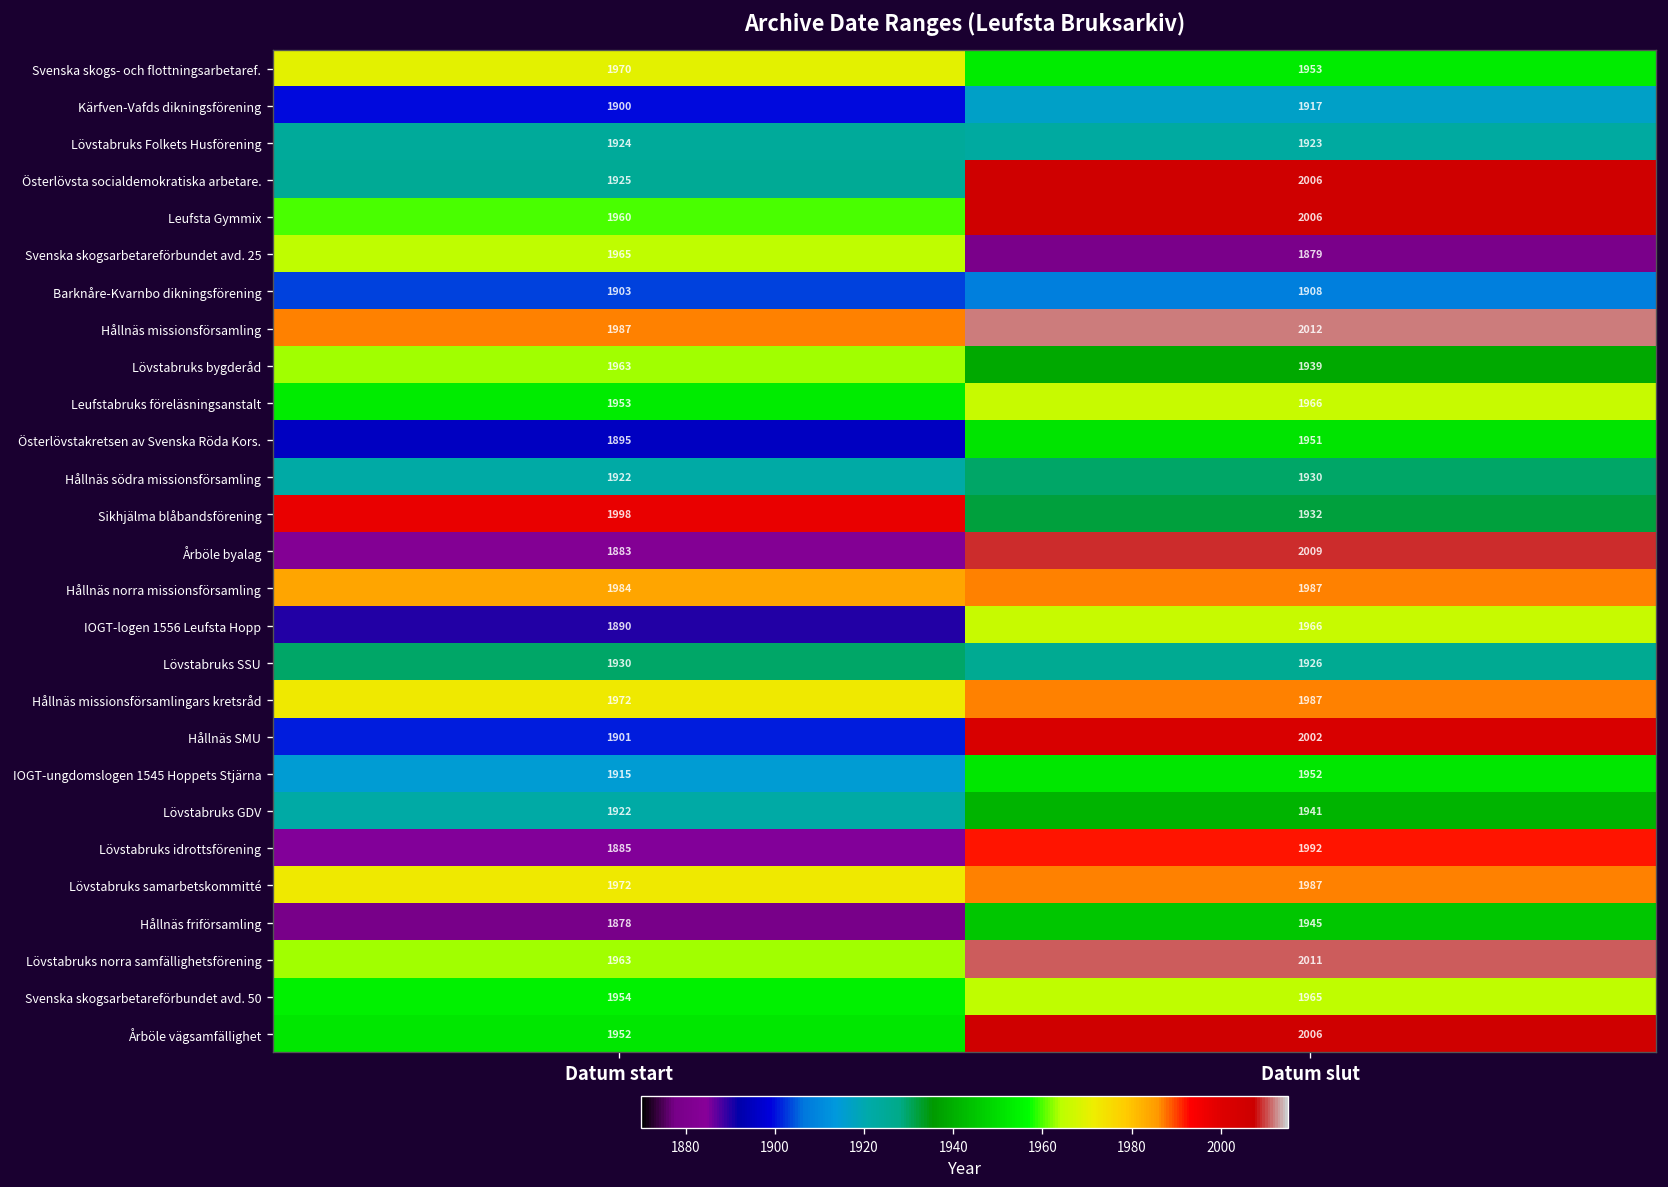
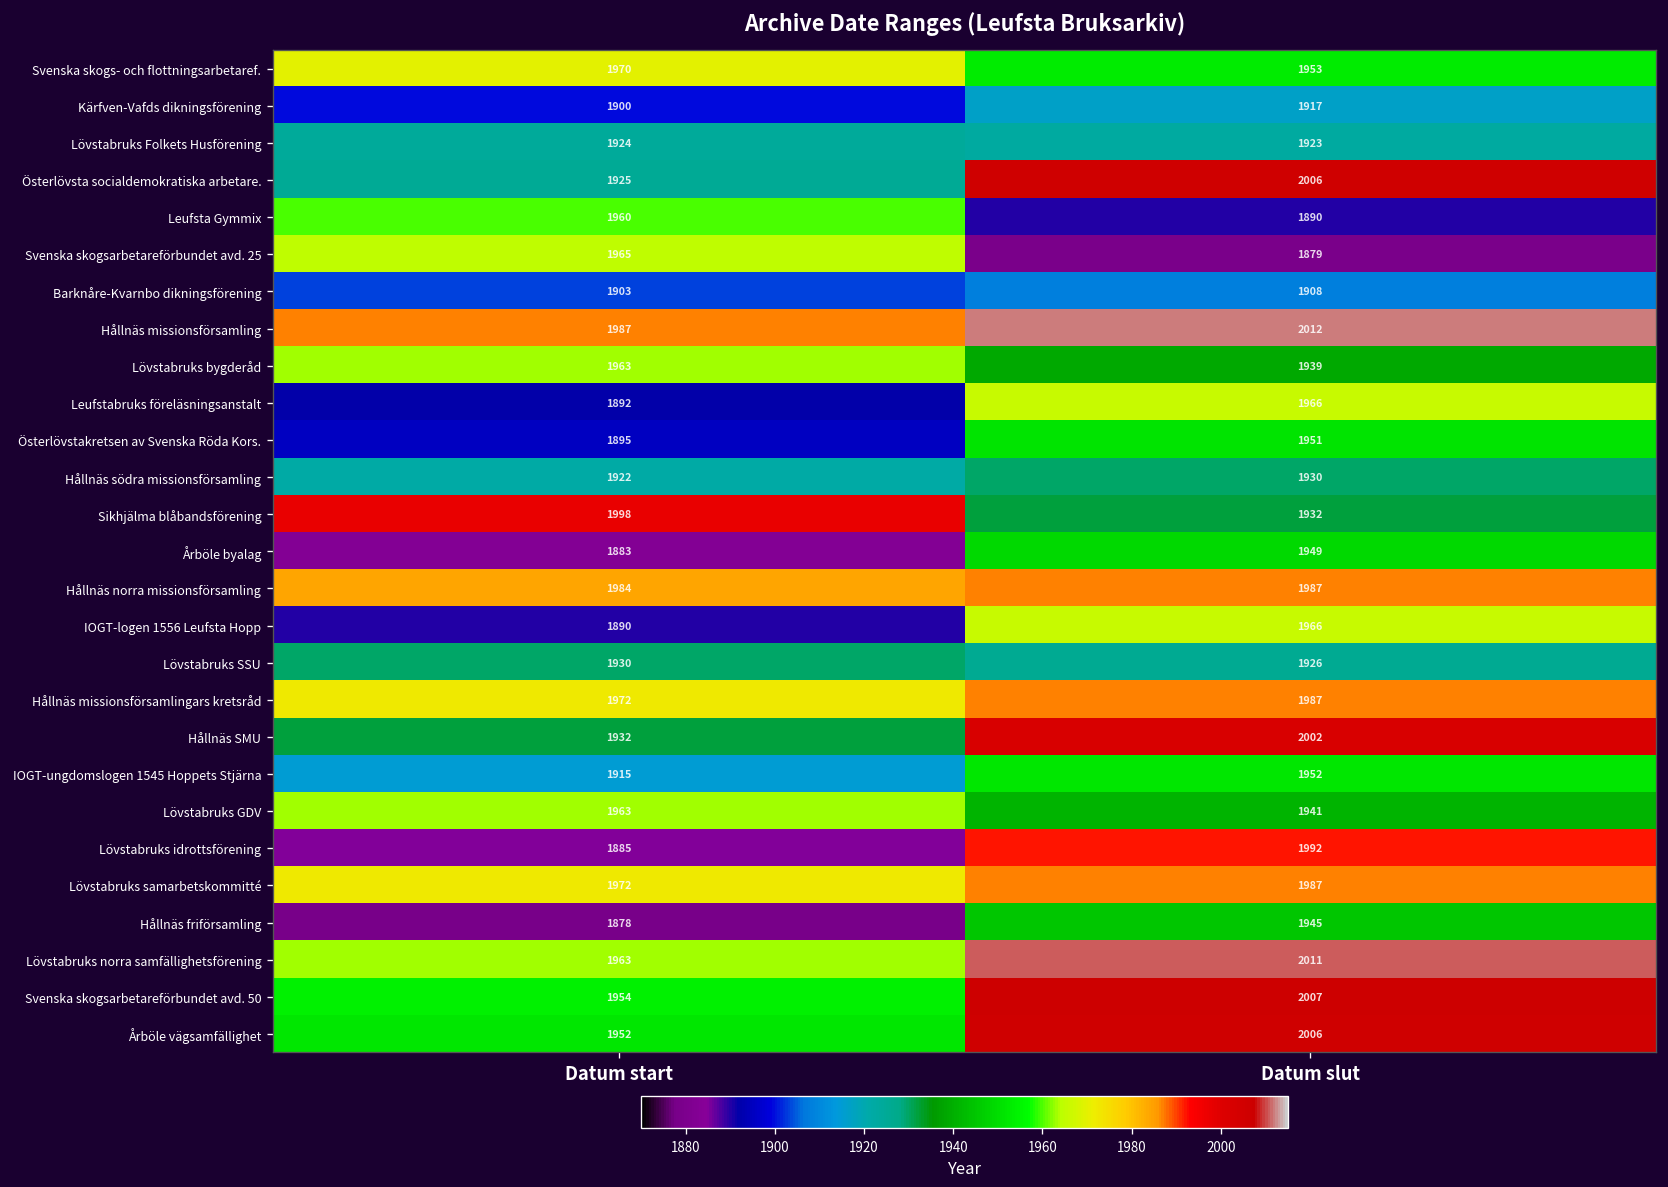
  {
    "Svenska skogs- och flottningsarbetaref.": {
      "Datum start": 1970,
      "Datum slut": 1953
    },
    "Kärfven-Vafds dikningsförening": {
      "Datum start": 1900,
      "Datum slut": 1917
    },
    "Lövstabruks Folkets Husförening": {
      "Datum start": 1924,
      "Datum slut": 1923
    },
    "Österlövsta socialdemokratiska arbetare.": {
      "Datum start": 1925,
      "Datum slut": 2006
    },
    "Leufsta Gymmix": {
      "Datum start": 1960,
-     "Datum slut": 2006
+     "Datum slut": 1890
    },
    "Svenska skogsarbetareförbundet avd. 25": {
      "Datum start": 1965,
      "Datum slut": 1879
    },
    "Barknåre-Kvarnbo dikningsförening": {
      "Datum start": 1903,
      "Datum slut": 1908
    },
    "Hållnäs missionsförsamling": {
      "Datum start": 1987,
      "Datum slut": 2012
    },
    "Lövstabruks bygderåd": {
      "Datum start": 1963,
      "Datum slut": 1939
    },
    "Leufstabruks föreläsningsanstalt": {
-     "Datum start": 1953,
+     "Datum start": 1892,
      "Datum slut": 1966
    },
    "Österlövstakretsen av Svenska Röda Kors.": {
      "Datum start": 1895,
      "Datum slut": 1951
    },
    "Hållnäs södra missionsförsamling": {
      "Datum start": 1922,
      "Datum slut": 1930
    },
    "Sikhjälma blåbandsförening": {
      "Datum start": 1998,
      "Datum slut": 1932
    },
    "Årböle byalag": {
      "Datum start": 1883,
-     "Datum slut": 2009
+     "Datum slut": 1949
    },
    "Hållnäs norra missionsförsamling": {
      "Datum start": 1984,
      "Datum slut": 1987
    },
    "IOGT-logen 1556 Leufsta Hopp": {
      "Datum start": 1890,
      "Datum slut": 1966
    },
    "Lövstabruks SSU": {
      "Datum start": 1930,
      "Datum slut": 1926
    },
    "Hållnäs missionsförsamlingars kretsråd": {
      "Datum start": 1972,
      "Datum slut": 1987
    },
    "Hållnäs SMU": {
-     "Datum start": 1901,
+     "Datum start": 1932,
      "Datum slut": 2002
    },
    "IOGT-ungdomslogen 1545 Hoppets Stjärna": {
      "Datum start": 1915,
      "Datum slut": 1952
    },
    "Lövstabruks GDV": {
-     "Datum start": 1922,
+     "Datum start": 1963,
      "Datum slut": 1941
    },
    "Lövstabruks idrottsförening": {
      "Datum start": 1885,
      "Datum slut": 1992
    },
    "Lövstabruks samarbetskommitté": {
      "Datum start": 1972,
      "Datum slut": 1987
    },
    "Hållnäs friförsamling": {
      "Datum start": 1878,
      "Datum slut": 1945
    },
    "Lövstabruks norra samfällighetsförening": {
      "Datum start": 1963,
      "Datum slut": 2011
    },
    "Svenska skogsarbetareförbundet avd. 50": {
      "Datum start": 1954,
-     "Datum slut": 1965
+     "Datum slut": 2007
    },
    "Årböle vägsamfällighet": {
      "Datum start": 1952,
      "Datum slut": 2006
    }
  }
